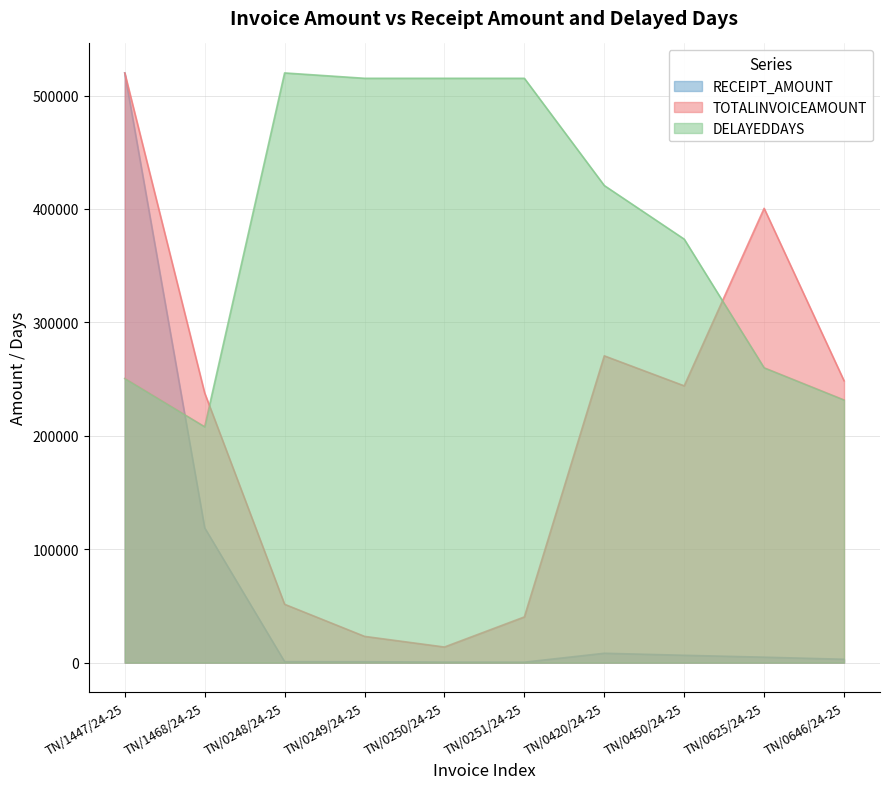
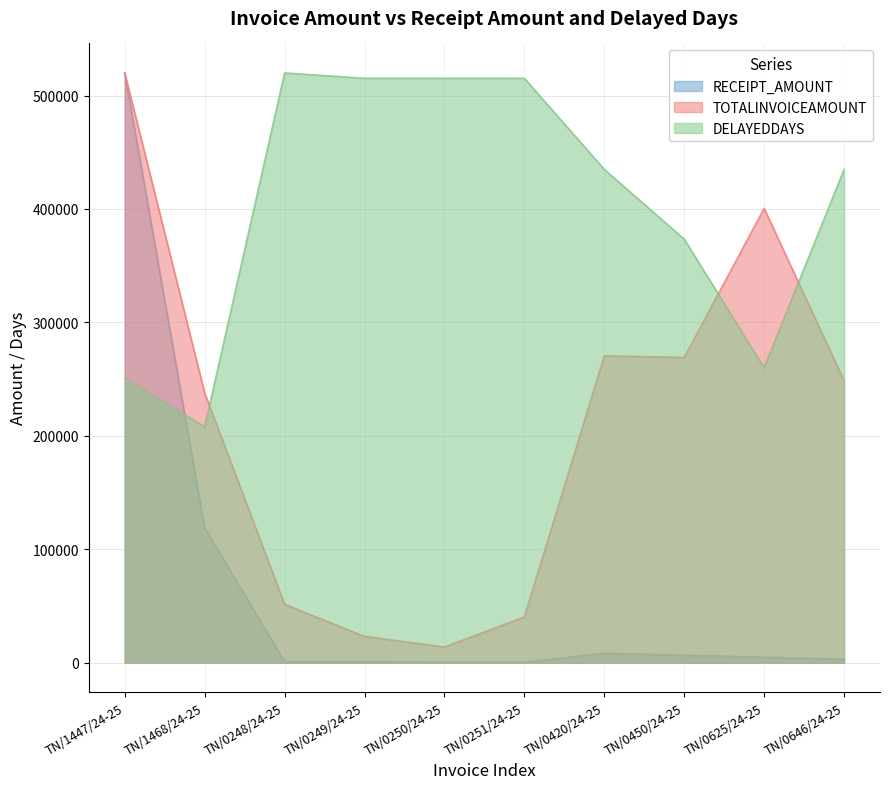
  {
    "RECEIPT_AMOUNT": {
      "TN/1468/24-25": 119000,
      "TN/0248/24-25": 1000,
      "TN/0249/24-25": 1000,
      "TN/0250/24-25": 1000,
      "TN/0251/24-25": 0,
      "TN/0420/24-25": 8000,
      "TN/0450/24-25": 7000,
      "TN/0625/24-25": 5000,
      "TN/0646/24-25": 3000
    },
    "TOTALINVOICEAMOUNT": {
      "TN/1468/24-25": 238000,
      "TN/0248/24-25": 51000,
      "TN/0249/24-25": 23000,
      "TN/0250/24-25": 14000,
      "TN/0251/24-25": 40000,
      "TN/0420/24-25": 271000,
-     "TN/0450/24-25": 244000,
+     "TN/0450/24-25": 269000,
      "TN/0625/24-25": 401000,
      "TN/0646/24-25": 249000
    },
    "DELAYEDDAYS": {
      "TN/1447/24-25": 251000,
      "TN/1468/24-25": 208000,
      "TN/0248/24-25": 520000,
      "TN/0249/24-25": 515000,
      "TN/0250/24-25": 515000,
      "TN/0251/24-25": 515000,
-     "TN/0420/24-25": 421000,
+     "TN/0420/24-25": 435000,
      "TN/0450/24-25": 373000,
      "TN/0625/24-25": 260000,
-     "TN/0646/24-25": 232000
+     "TN/0646/24-25": 435000
    }
  }
